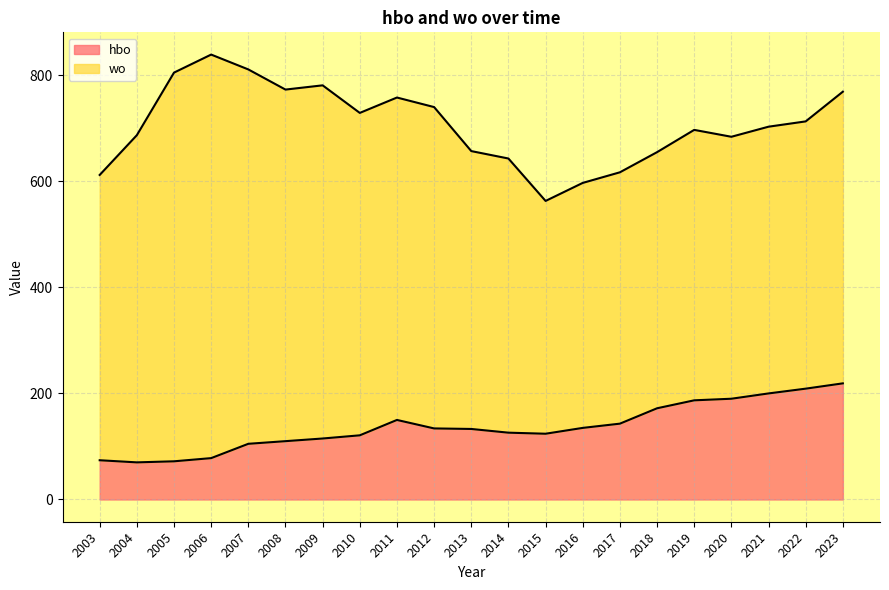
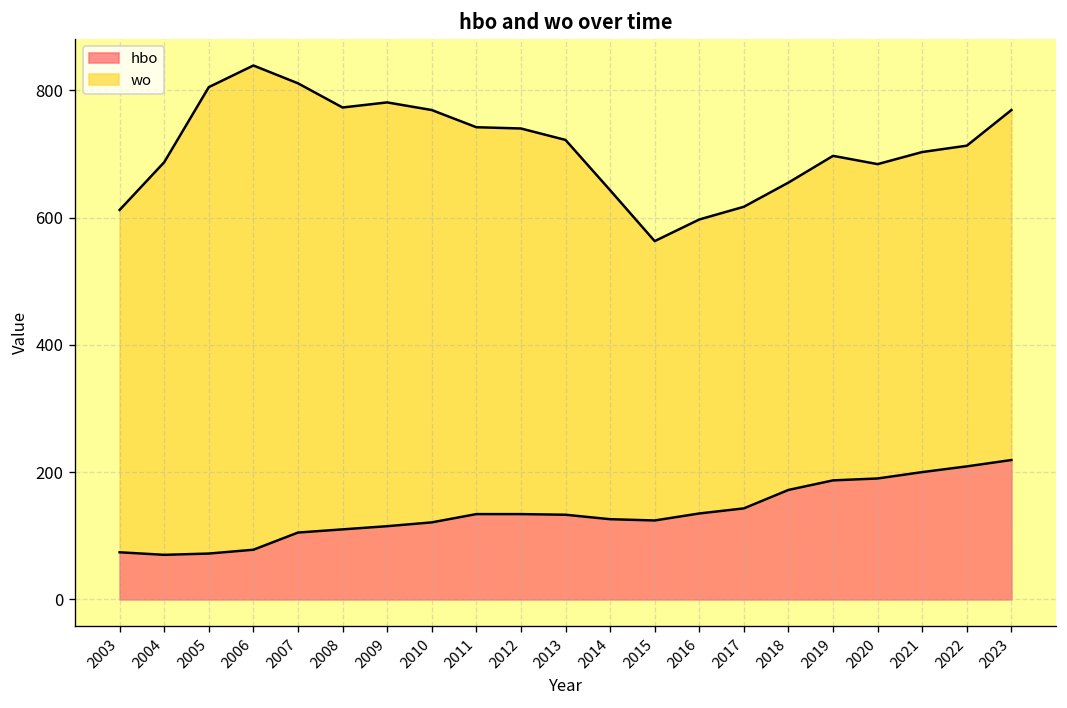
  {
    "hbo": {
      "2003": 70,
      "2004": 70,
      "2005": 70,
      "2006": 80,
      "2007": 110,
      "2008": 110,
      "2009": 120,
      "2010": 120,
-     "2011": 150,
+     "2011": 130,
      "2012": 130,
      "2013": 130,
      "2014": 130,
      "2015": 120,
      "2016": 140,
      "2017": 140,
      "2018": 170,
      "2019": 190,
      "2020": 190,
      "2021": 200,
      "2022": 210,
      "2023": 220
    },
    "wo": {
      "2003": 540,
      "2004": 620,
      "2005": 730,
      "2006": 760,
      "2007": 710,
      "2008": 660,
      "2009": 670,
-     "2010": 610,
+     "2010": 650,
      "2011": 610,
      "2012": 610,
-     "2013": 520,
+     "2013": 590,
      "2014": 520,
      "2015": 440,
      "2016": 460,
      "2017": 470,
      "2018": 480,
      "2019": 510,
      "2020": 490,
      "2021": 500,
      "2022": 500,
      "2023": 550
    }
  }
